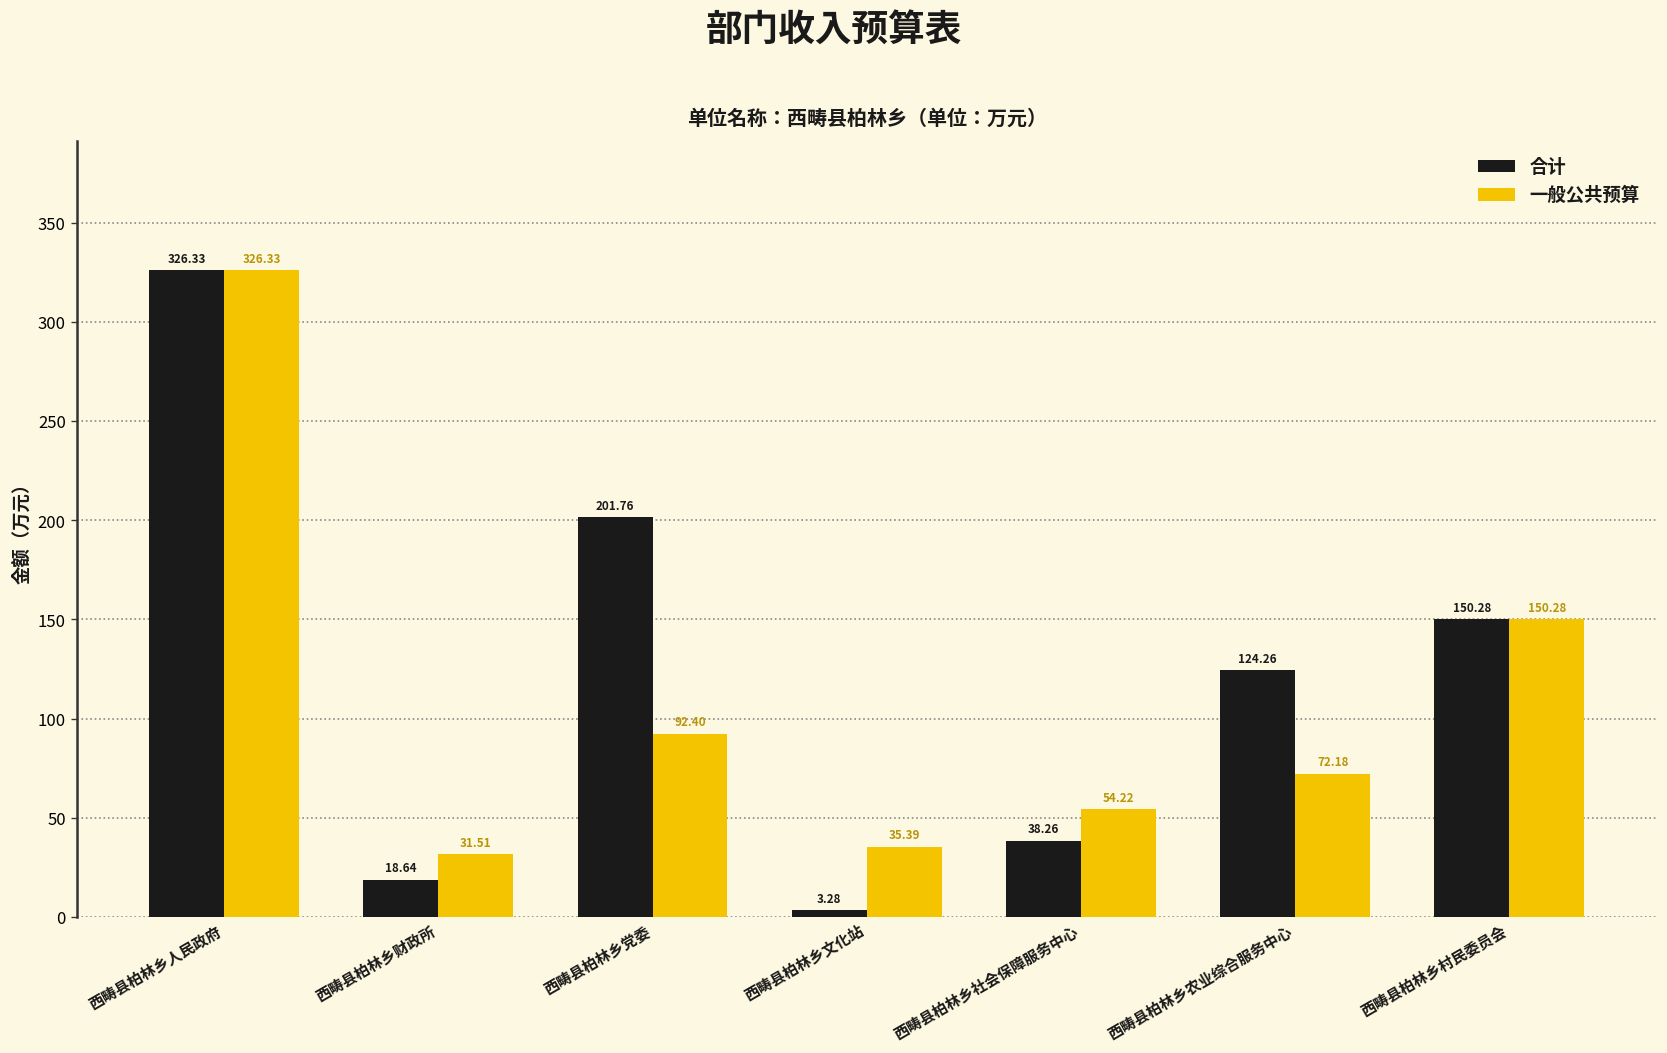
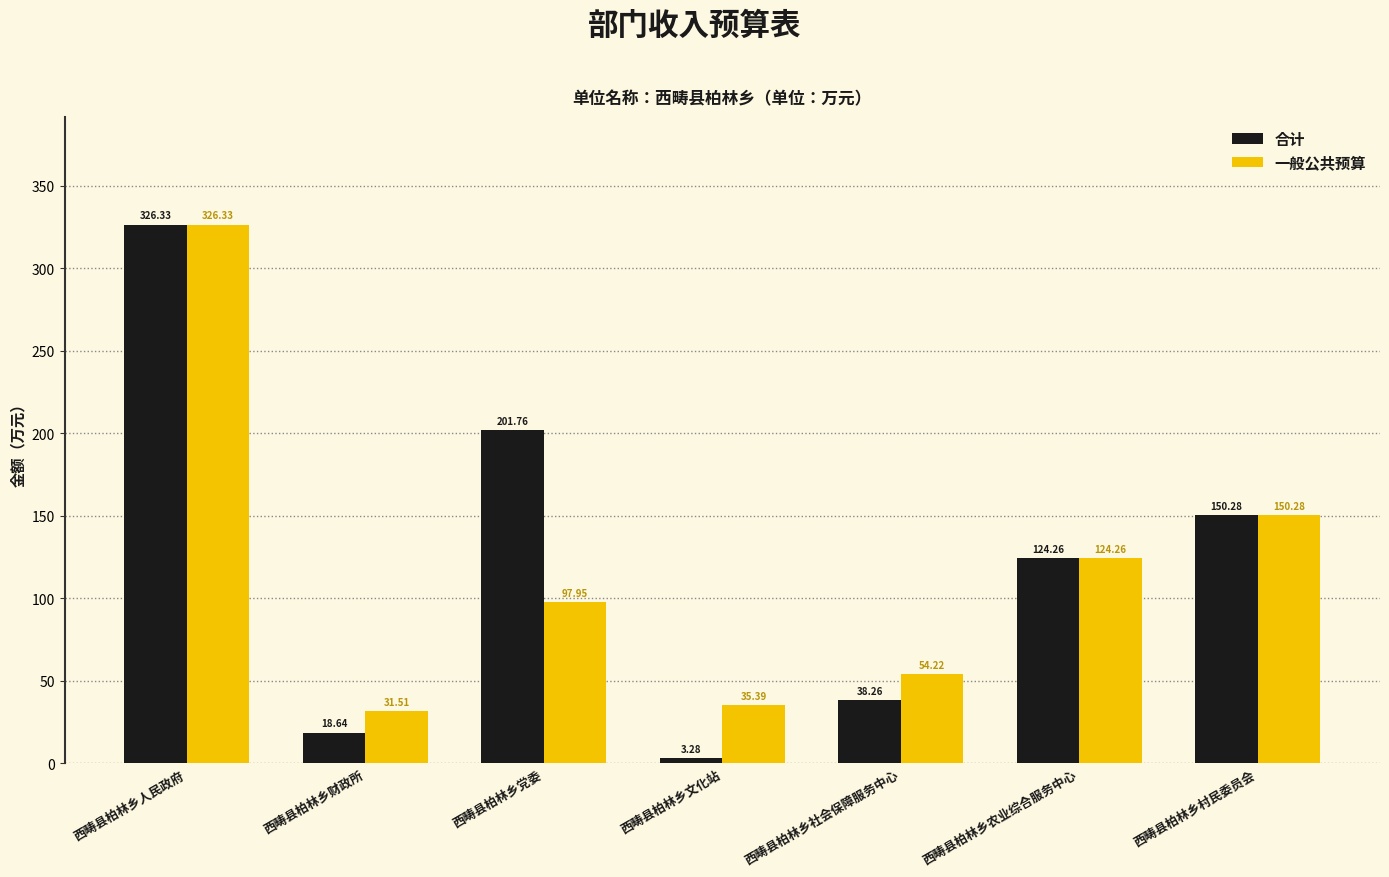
  {
    "合计": {
      "西畴县柏林乡人民政府": 326.33,
      "西畴县柏林乡财政所": 18.64,
      "西畴县柏林乡党委": 201.76,
      "西畴县柏林乡文化站": 3.28,
      "西畴县柏林乡社会保障服务中心": 38.26,
      "西畴县柏林乡农业综合服务中心": 124.26,
      "西畴县柏林乡村民委员会": 150.28
    },
    "一般公共预算": {
      "西畴县柏林乡人民政府": 326.33,
      "西畴县柏林乡财政所": 31.51,
-     "西畴县柏林乡党委": 92.40,
+     "西畴县柏林乡党委": 97.95,
      "西畴县柏林乡文化站": 35.39,
      "西畴县柏林乡社会保障服务中心": 54.22,
-     "西畴县柏林乡农业综合服务中心": 72.18,
+     "西畴县柏林乡农业综合服务中心": 124.26,
      "西畴县柏林乡村民委员会": 150.28
    }
  }
